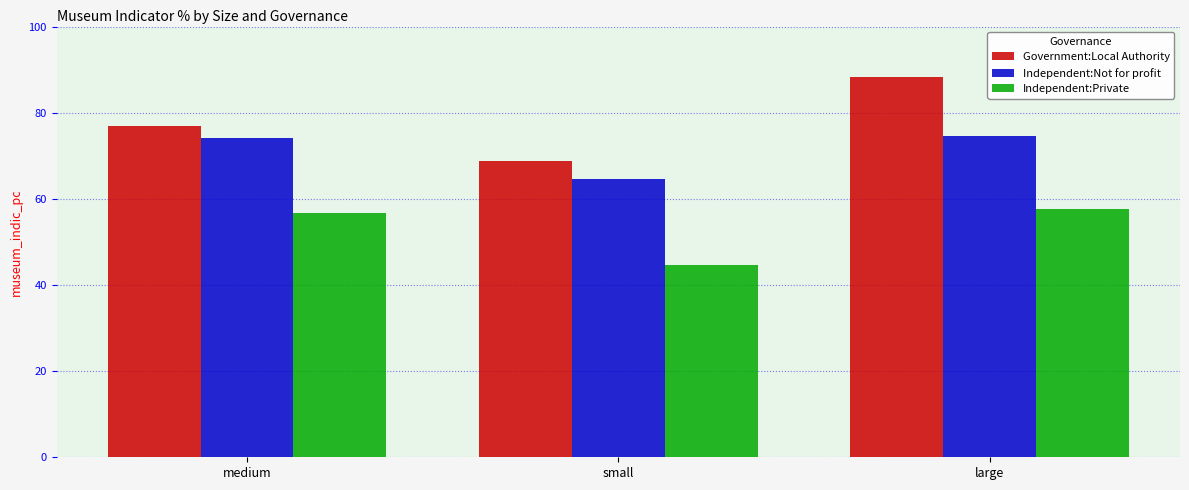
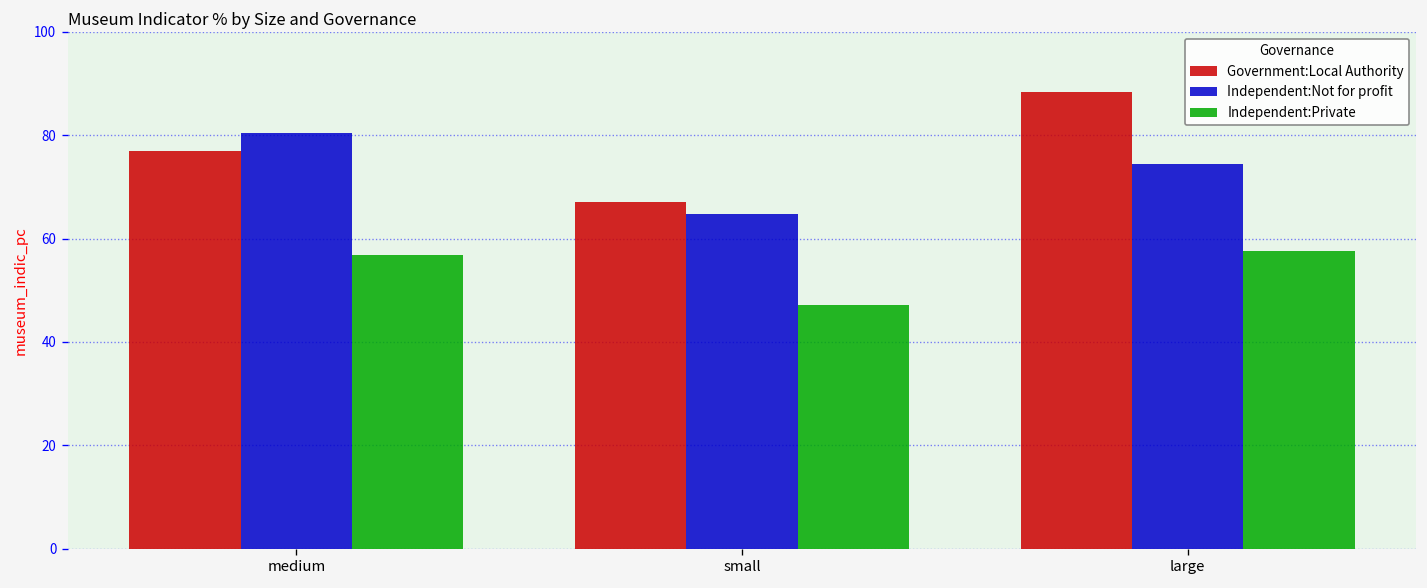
  {
    "Government:Local Authority": {
      "medium": 77,
-     "small": 69,
+     "small": 67,
      "large": 88
    },
    "Independent:Not for profit": {
-     "medium": 74,
+     "medium": 81,
      "small": 65,
      "large": 75
    },
    "Independent:Private": {
      "medium": 57,
-     "small": 45,
+     "small": 47,
      "large": 58
    }
  }
